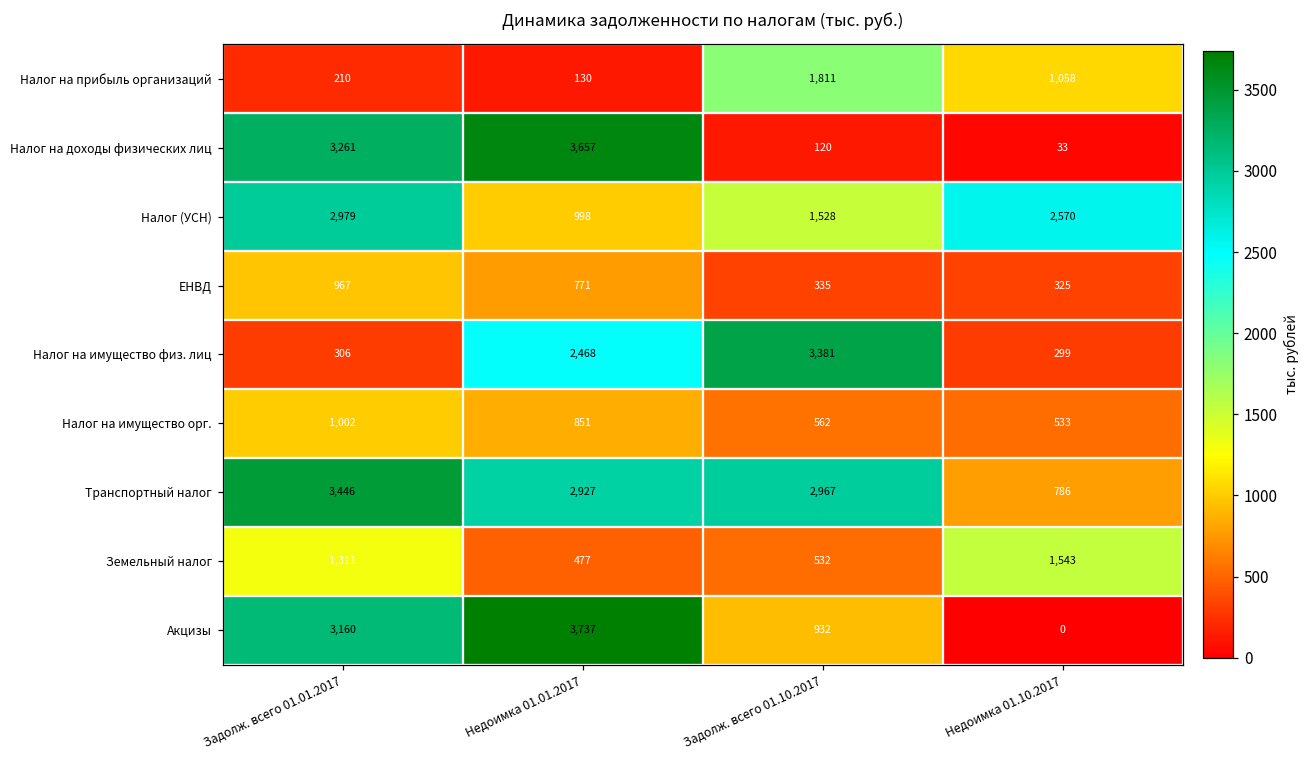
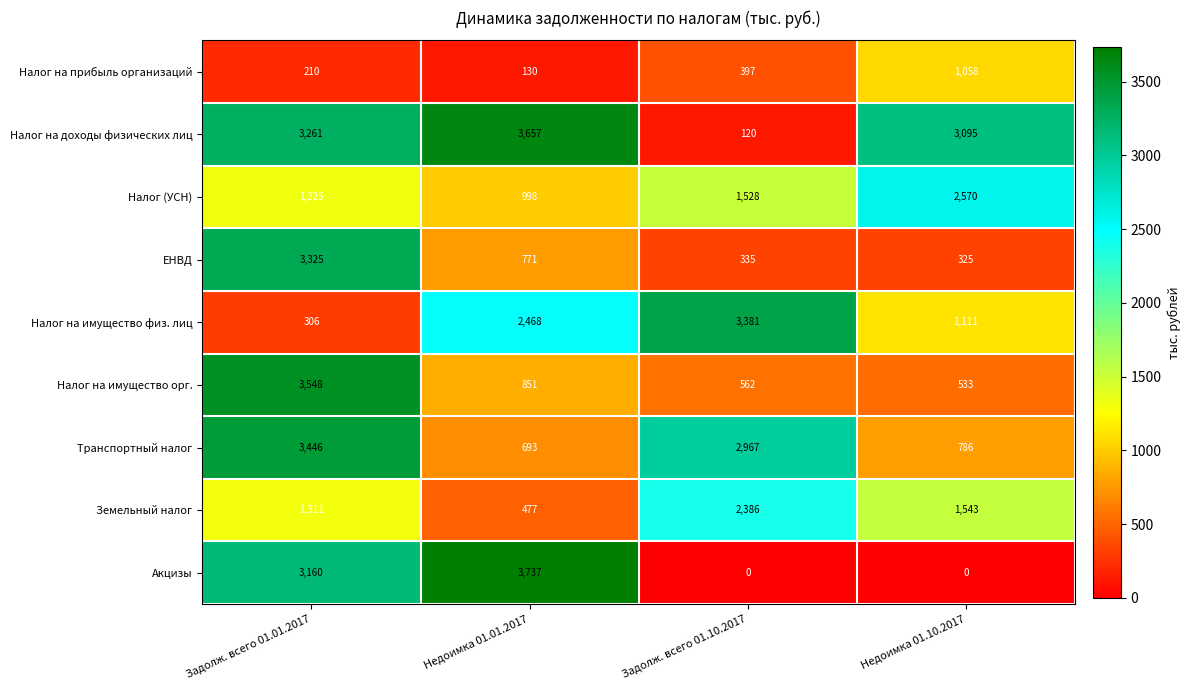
  {
    "Налог на прибыль организаций": {
      "Задолж. всего 01.01.2017": "210",
      "Недоимка 01.01.2017": "130",
-     "Задолж. всего 01.10.2017": "1,811",
+     "Задолж. всего 01.10.2017": "397",
      "Недоимка 01.10.2017": "1,058"
    },
    "Налог на доходы физических лиц": {
      "Задолж. всего 01.01.2017": "3,261",
      "Недоимка 01.01.2017": "3,657",
      "Задолж. всего 01.10.2017": "120",
-     "Недоимка 01.10.2017": "33"
+     "Недоимка 01.10.2017": "3,095"
    },
    "Налог (УСН)": {
-     "Задолж. всего 01.01.2017": "2,979",
+     "Задолж. всего 01.01.2017": "1,325",
      "Недоимка 01.01.2017": "998",
      "Задолж. всего 01.10.2017": "1,528",
      "Недоимка 01.10.2017": "2,570"
    },
    "ЕНВД": {
-     "Задолж. всего 01.01.2017": "967",
+     "Задолж. всего 01.01.2017": "3,325",
      "Недоимка 01.01.2017": "771",
      "Задолж. всего 01.10.2017": "335",
      "Недоимка 01.10.2017": "325"
    },
    "Налог на имущество физ. лиц": {
      "Задолж. всего 01.01.2017": "306",
      "Недоимка 01.01.2017": "2,468",
      "Задолж. всего 01.10.2017": "3,381",
-     "Недоимка 01.10.2017": "299"
+     "Недоимка 01.10.2017": "1,111"
    },
    "Налог на имущество орг.": {
-     "Задолж. всего 01.01.2017": "1,002",
+     "Задолж. всего 01.01.2017": "3,548",
      "Недоимка 01.01.2017": "851",
      "Задолж. всего 01.10.2017": "562",
      "Недоимка 01.10.2017": "533"
    },
    "Транспортный налог": {
      "Задолж. всего 01.01.2017": "3,446",
-     "Недоимка 01.01.2017": "2,927",
+     "Недоимка 01.01.2017": "693",
      "Задолж. всего 01.10.2017": "2,967",
      "Недоимка 01.10.2017": "786"
    },
    "Земельный налог": {
      "Задолж. всего 01.01.2017": "1,311",
      "Недоимка 01.01.2017": "477",
-     "Задолж. всего 01.10.2017": "532",
+     "Задолж. всего 01.10.2017": "2,386",
      "Недоимка 01.10.2017": "1,543"
    },
    "Акцизы": {
      "Задолж. всего 01.01.2017": "3,160",
      "Недоимка 01.01.2017": "3,737",
-     "Задолж. всего 01.10.2017": "932",
+     "Задолж. всего 01.10.2017": "0",
      "Недоимка 01.10.2017": "0"
    }
  }
